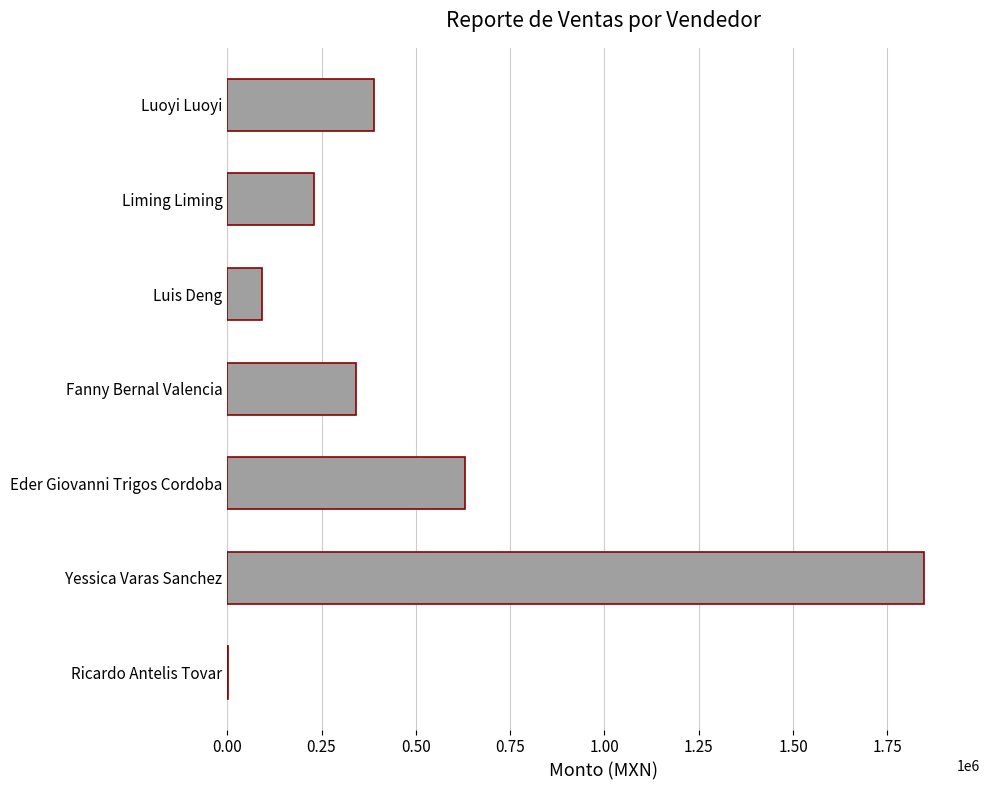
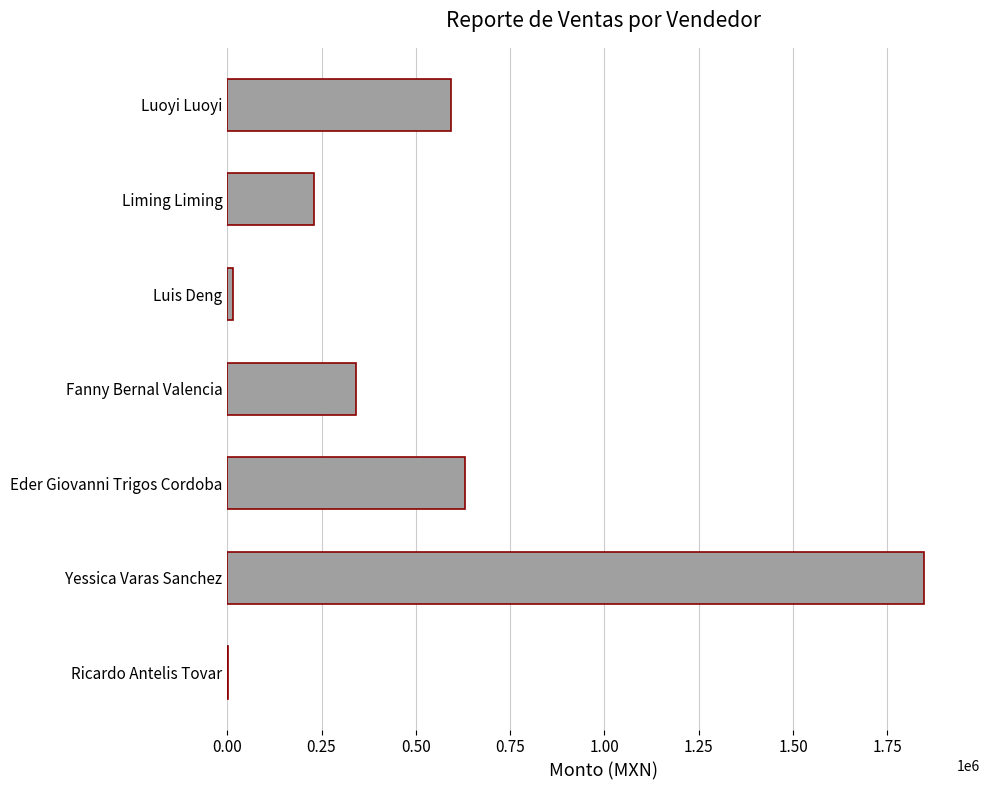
  {
-   "Luoyi Luoyi": 390000,
+   "Luoyi Luoyi": 590000,
    "Liming Liming": 230000,
-   "Luis Deng": 90000,
+   "Luis Deng": 20000,
    "Fanny Bernal Valencia": 340000,
    "Eder Giovanni Trigos Cordoba": 630000,
    "Yessica Varas Sanchez": 1850000
  }
